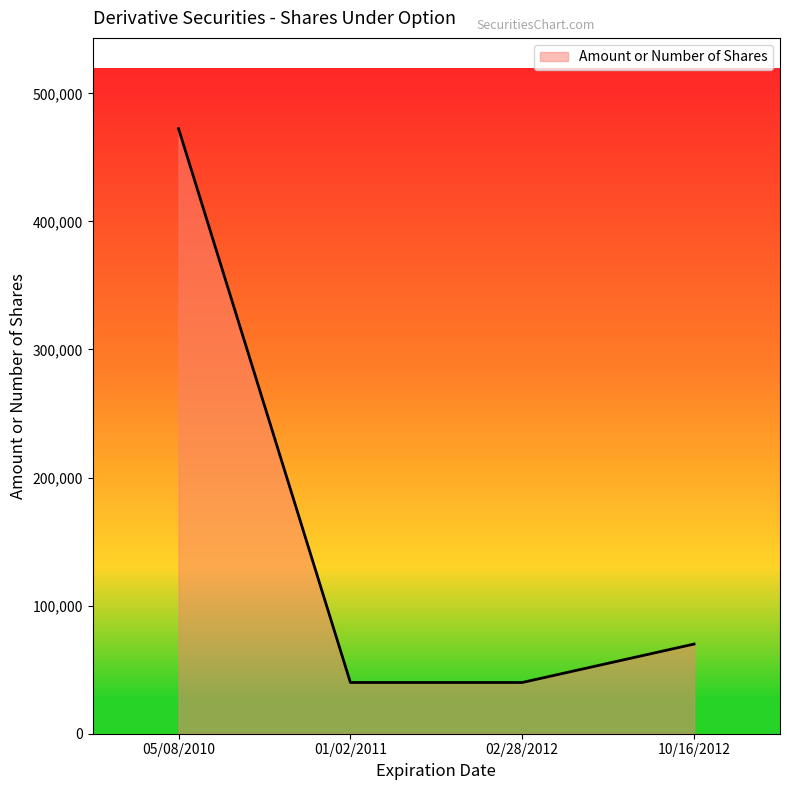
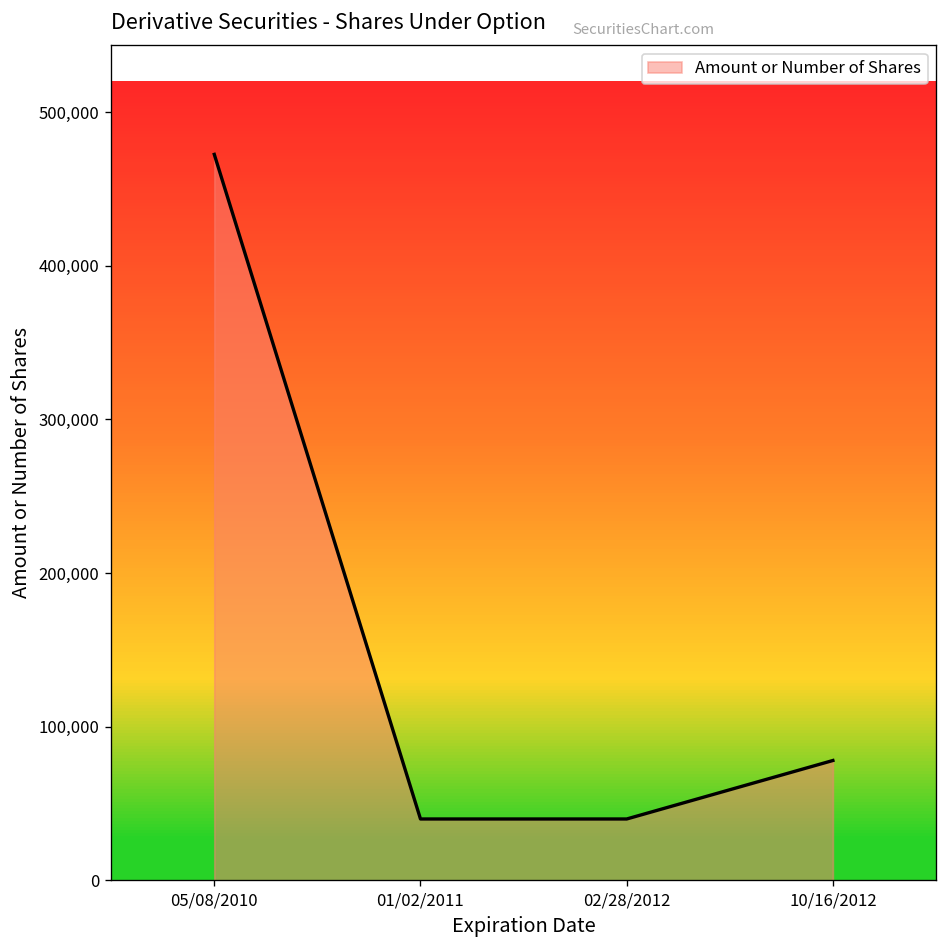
  {
    "05/08/2010": "472,000",
    "01/02/2011": "40,000",
    "02/28/2012": "40,000",
-   "10/16/2012": "70,000"
+   "10/16/2012": "78,000"
  }
